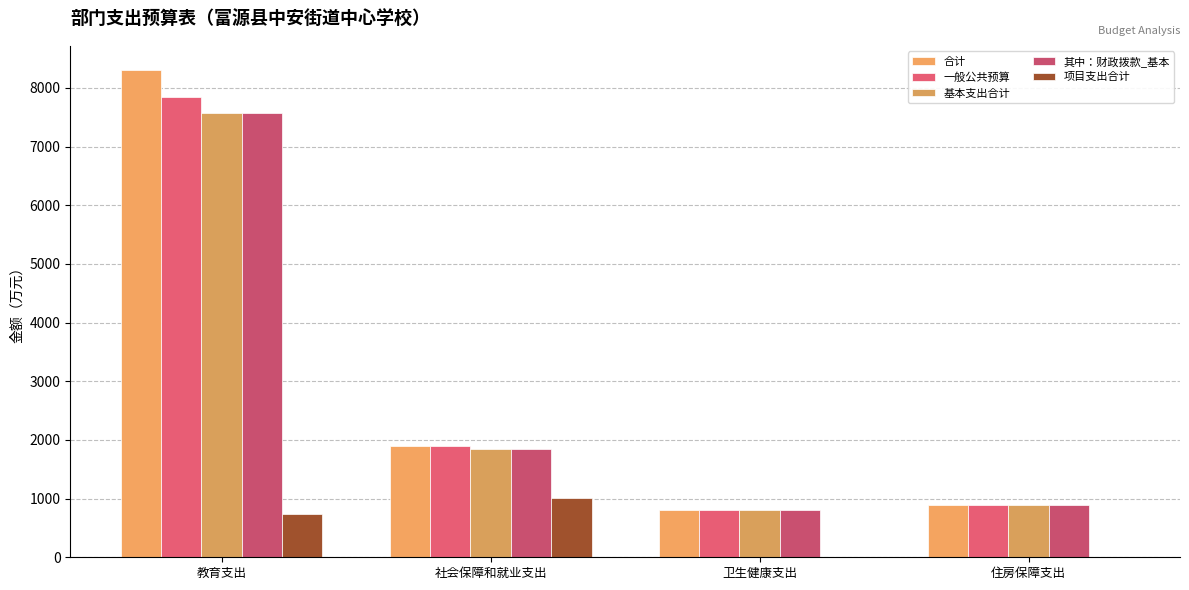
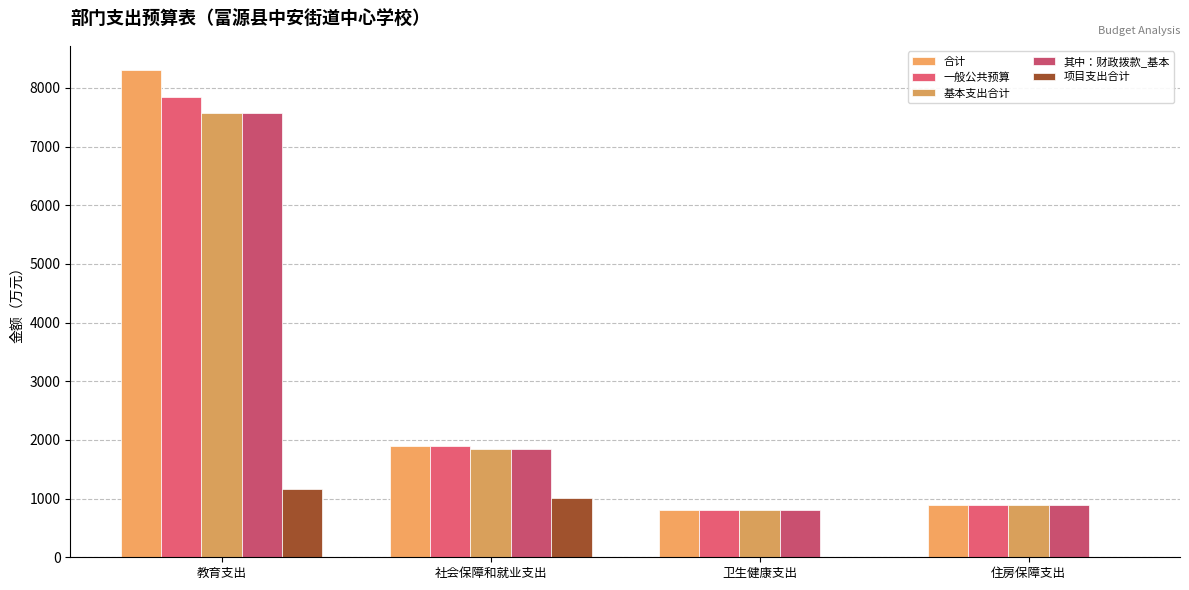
  {
    "项目支出合计": {
-     "教育支出": 700,
+     "教育支出": 1200,
      "社会保障和就业支出": 1000,
      "卫生健康支出": 0,
      "住房保障支出": 0
    }
  }
